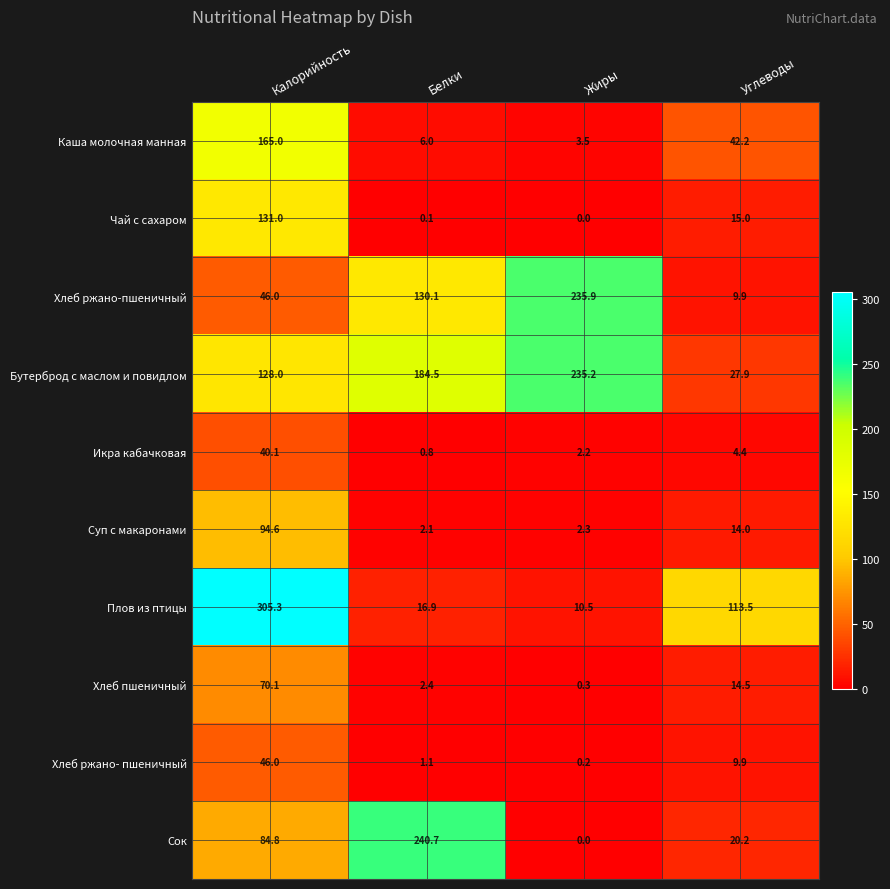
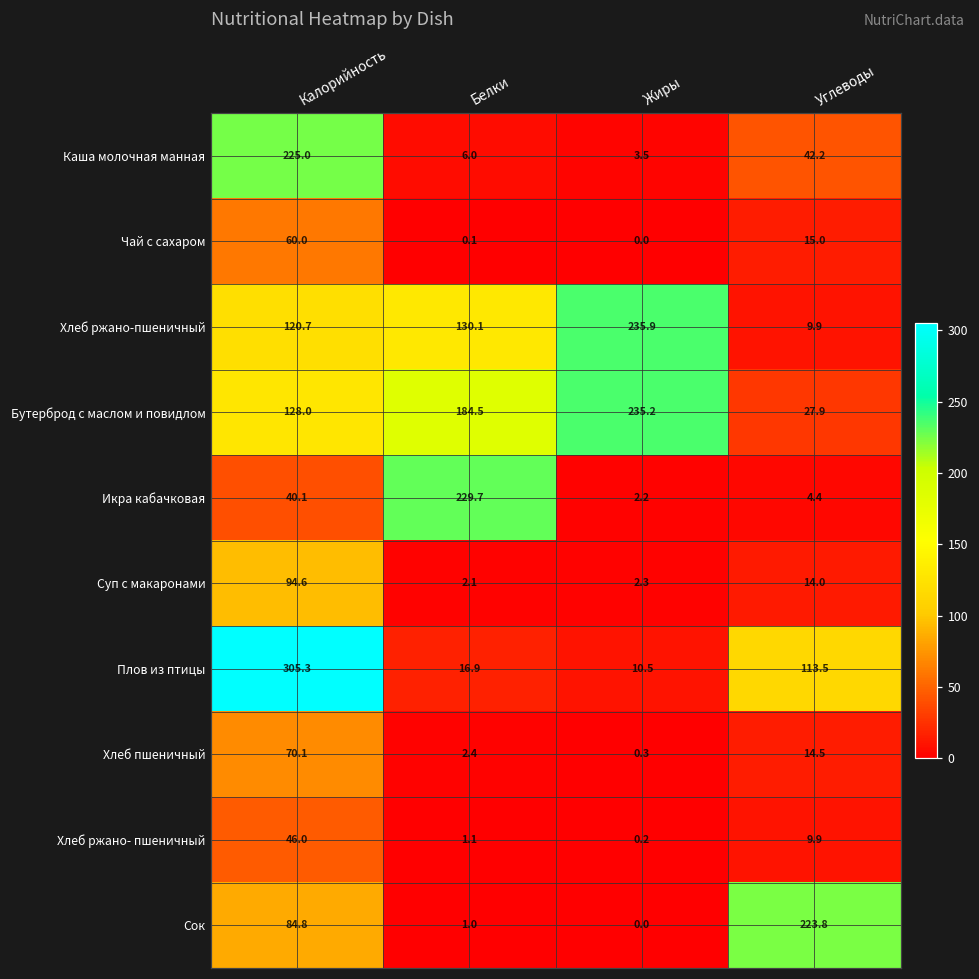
  {
    "Каша молочная манная": {
-     "Калорийность": 165.0,
+     "Калорийность": 225.0,
      "Белки": 6.0,
      "Жиры": 3.5,
      "Углеводы": 42.2
    },
    "Чай с сахаром": {
-     "Калорийность": 131.0,
+     "Калорийность": 60.0,
      "Белки": 0.1,
      "Жиры": 0.0,
      "Углеводы": 15.0
    },
    "Хлеб ржано-пшеничный": {
-     "Калорийность": 46.0,
+     "Калорийность": 120.7,
      "Белки": 130.1,
      "Жиры": 235.9,
      "Углеводы": 9.9
    },
    "Бутерброд с маслом и повидлом": {
      "Калорийность": 128.0,
      "Белки": 184.5,
      "Жиры": 235.2,
      "Углеводы": 27.9
    },
    "Икра кабачковая": {
      "Калорийность": 40.1,
-     "Белки": 0.8,
+     "Белки": 229.7,
      "Жиры": 2.2,
      "Углеводы": 4.4
    },
    "Суп с макаронами": {
      "Калорийность": 94.6,
      "Белки": 2.1,
      "Жиры": 2.3,
      "Углеводы": 14.0
    },
    "Плов из птицы": {
      "Калорийность": 305.3,
      "Белки": 16.9,
      "Жиры": 10.5,
      "Углеводы": 113.5
    },
    "Хлеб пшеничный": {
      "Калорийность": 70.1,
      "Белки": 2.4,
      "Жиры": 0.3,
      "Углеводы": 14.5
    },
    "Хлеб ржано- пшеничный": {
      "Калорийность": 46.0,
      "Белки": 1.1,
      "Жиры": 0.2,
      "Углеводы": 9.9
    },
    "Сок": {
      "Калорийность": 84.8,
-     "Белки": 240.7,
+     "Белки": 1.0,
      "Жиры": 0.0,
-     "Углеводы": 20.2
+     "Углеводы": 223.8
    }
  }
